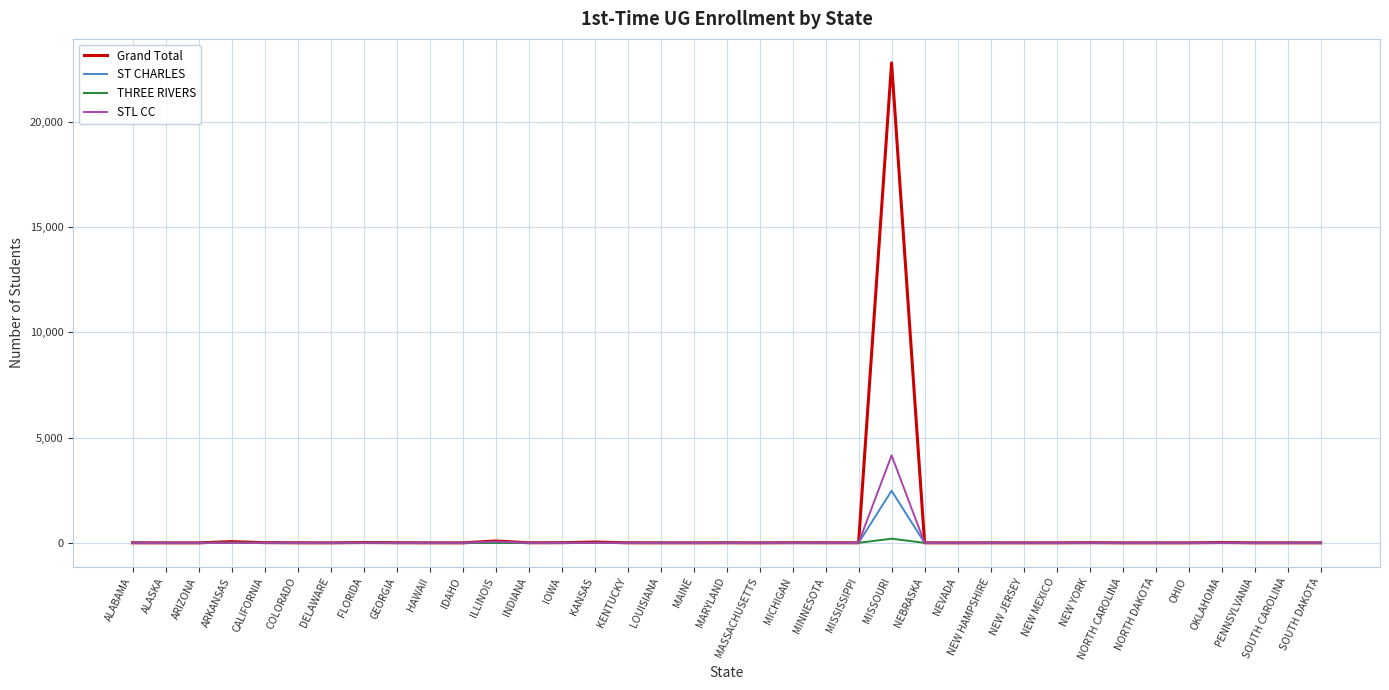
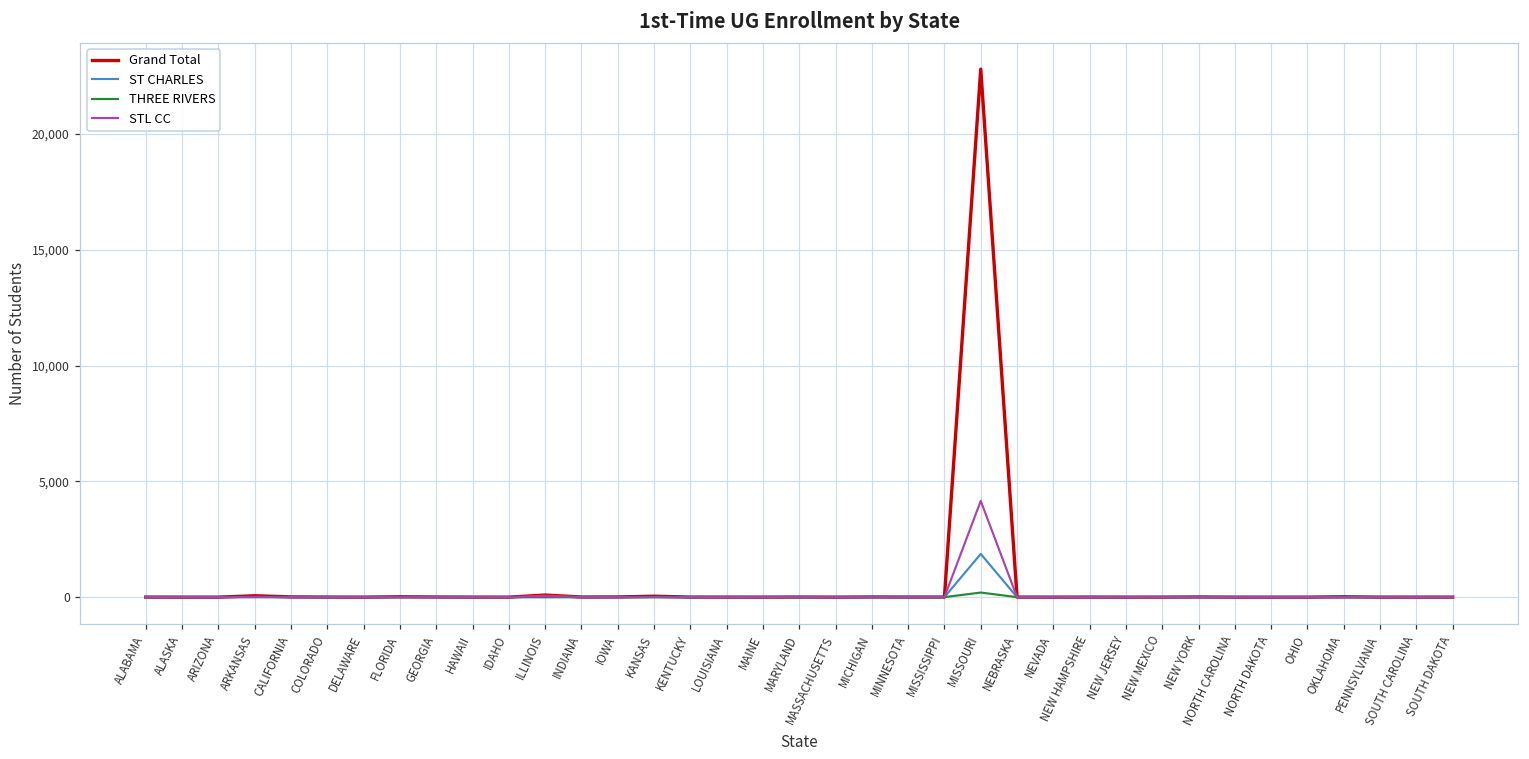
  {
    "Grand Total": {
      "MISSOURI": "22,800"
    },
    "ST CHARLES": {
-     "MISSOURI": "2,500"
+     "MISSOURI": "1,900"
    },
    "THREE RIVERS": {
      "MISSOURI": "200"
    },
    "STL CC": {
      "MISSOURI": "4,200"
    }
  }
